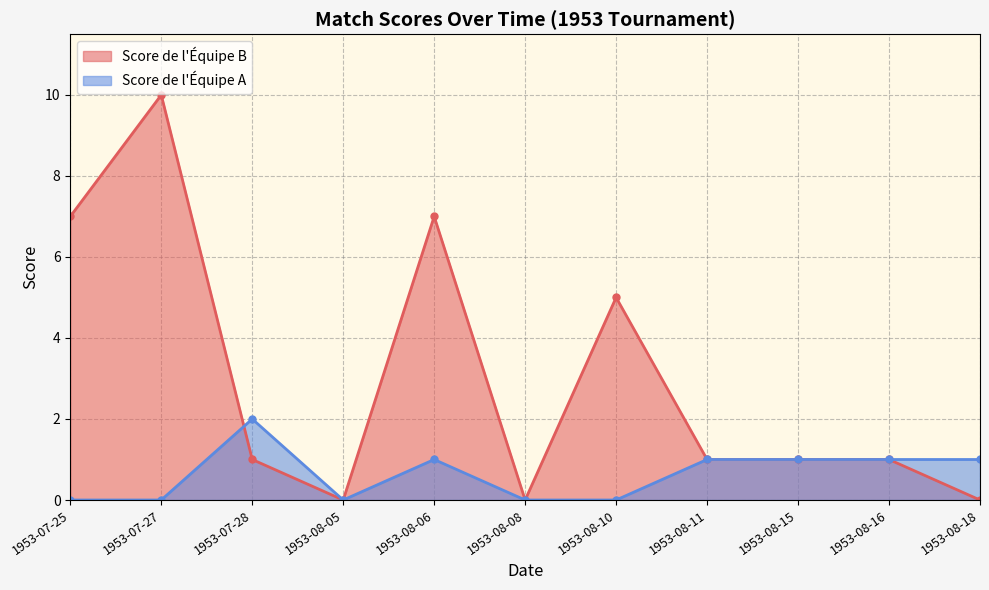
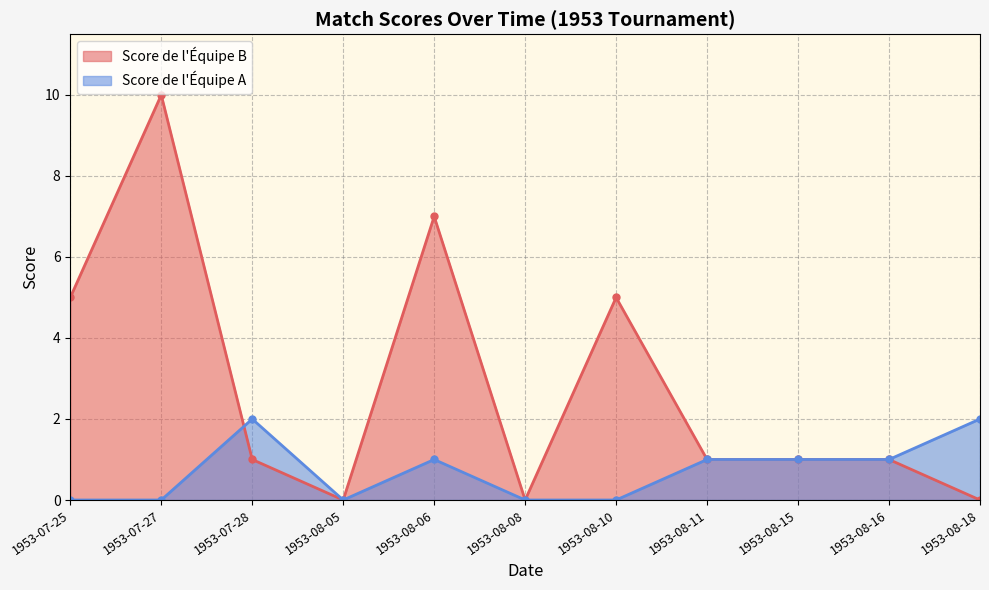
  {
    "Score de l'Équipe B": {
-     "1953-07-25": 7,
+     "1953-07-25": 5,
      "1953-07-27": 10,
      "1953-07-28": 1,
      "1953-08-06": 7,
      "1953-08-10": 5,
      "1953-08-18": 0
    },
    "Score de l'Équipe A": {
      "1953-07-25": 0,
      "1953-07-27": 0,
      "1953-07-28": 2,
      "1953-08-06": 1,
      "1953-08-10": 0,
-     "1953-08-18": 1
+     "1953-08-18": 2
    }
  }
